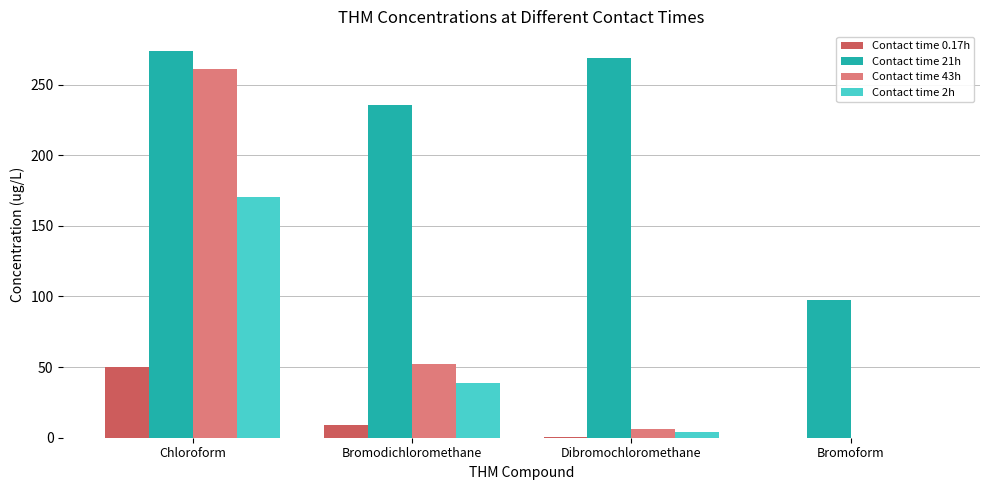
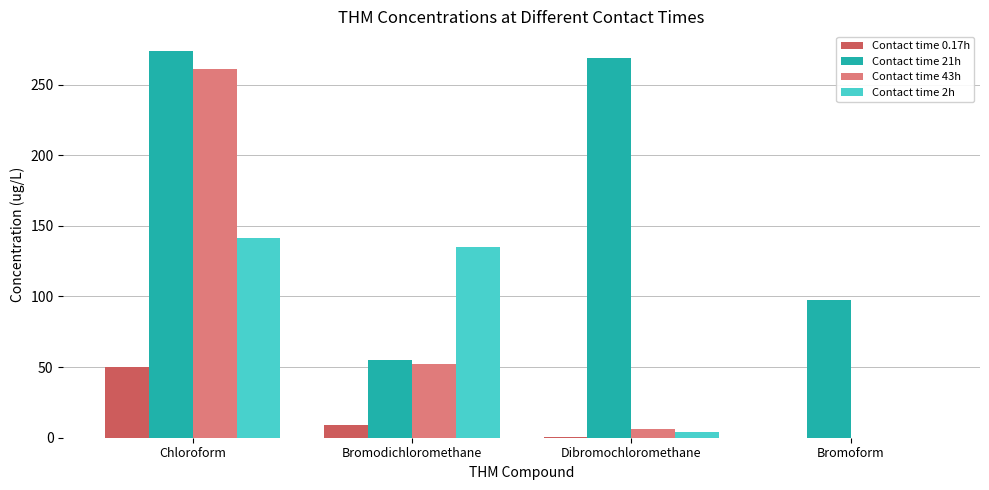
  {
    "Contact time 21h": {
      "Chloroform": 274,
-     "Bromodichloromethane": 236,
+     "Bromodichloromethane": 55,
      "Dibromochloromethane": 269,
      "Bromoform": 98
    },
    "Contact time 2h": {
-     "Chloroform": 170,
-     "Bromodichloromethane": 38,
+     "Chloroform": 142,
+     "Bromodichloromethane": 135,
      "Dibromochloromethane": 4
    }
  }
